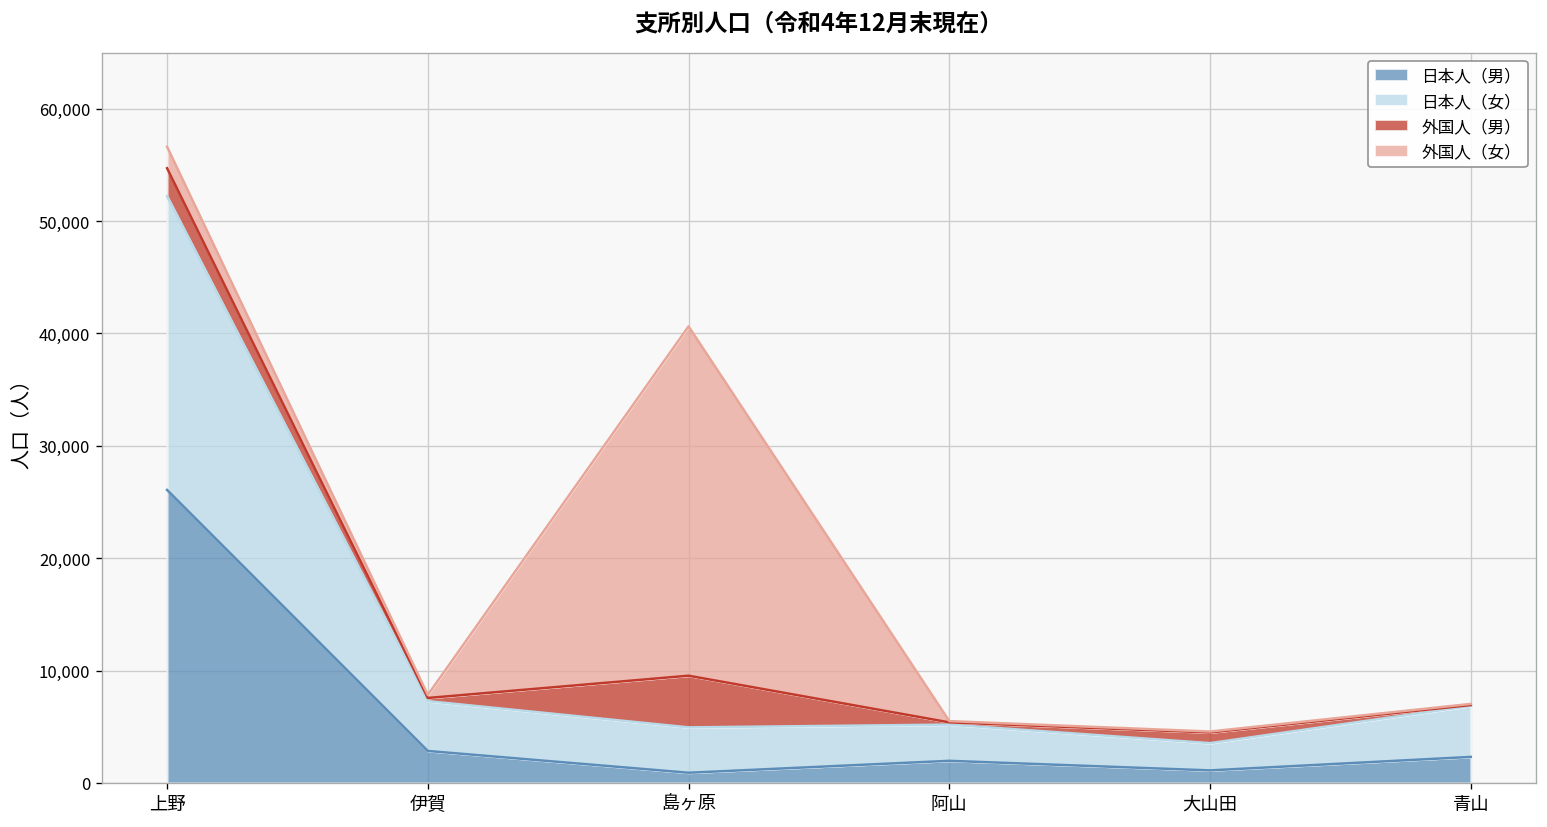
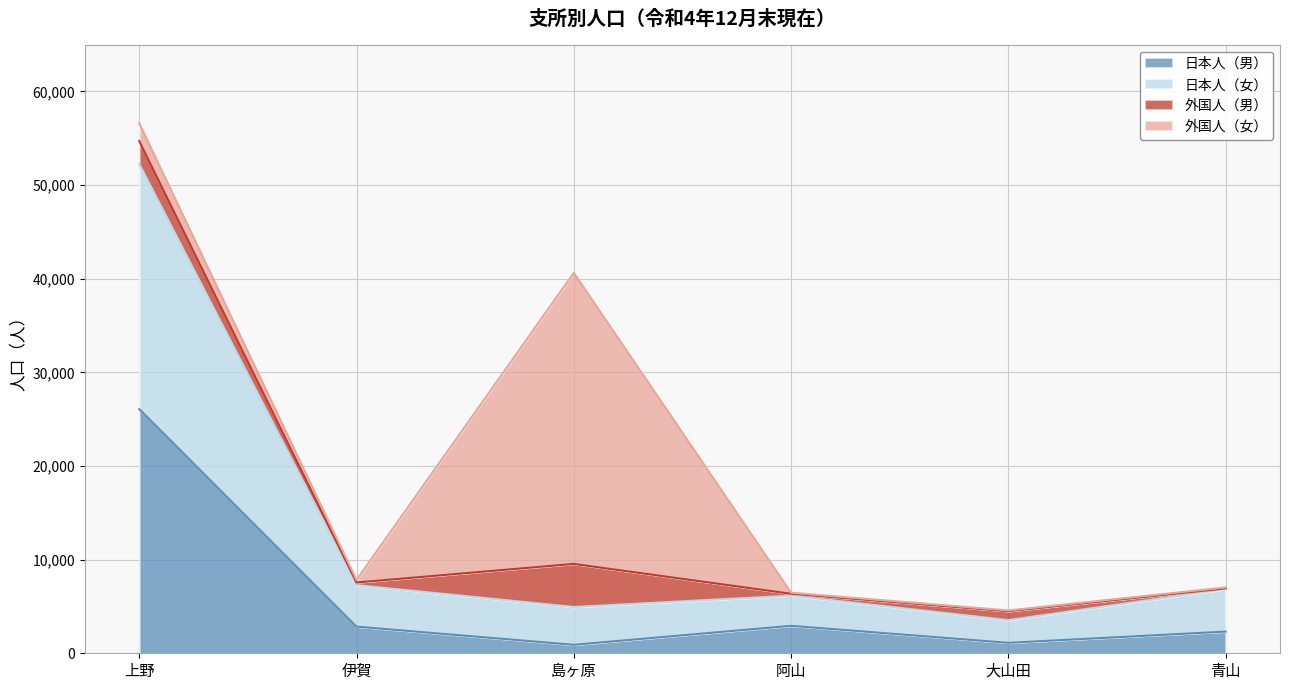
  {
    "日本人（男）": {
      "上野": "26,000",
      "伊賀": "3,000",
      "島ヶ原": "1,000",
-     "阿山": "2,000",
+     "阿山": "3,000",
      "大山田": "1,000",
      "青山": "2,000"
    },
    "日本人（女）": {
      "上野": "26,000",
      "伊賀": "4,000",
      "島ヶ原": "4,000",
      "大山田": "2,000"
    },
    "外国人（男）": {
      "上野": "2,000",
      "島ヶ原": "5,000"
    },
    "外国人（女）": {
      "上野": "2,000",
      "島ヶ原": "31,000"
    }
  }
